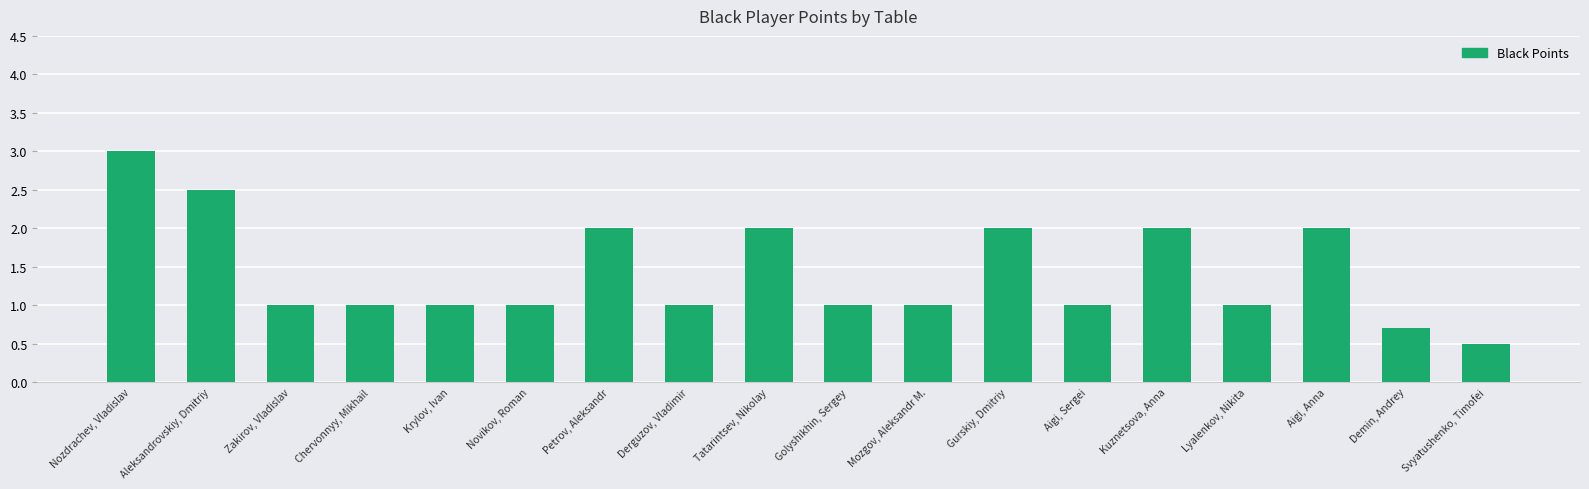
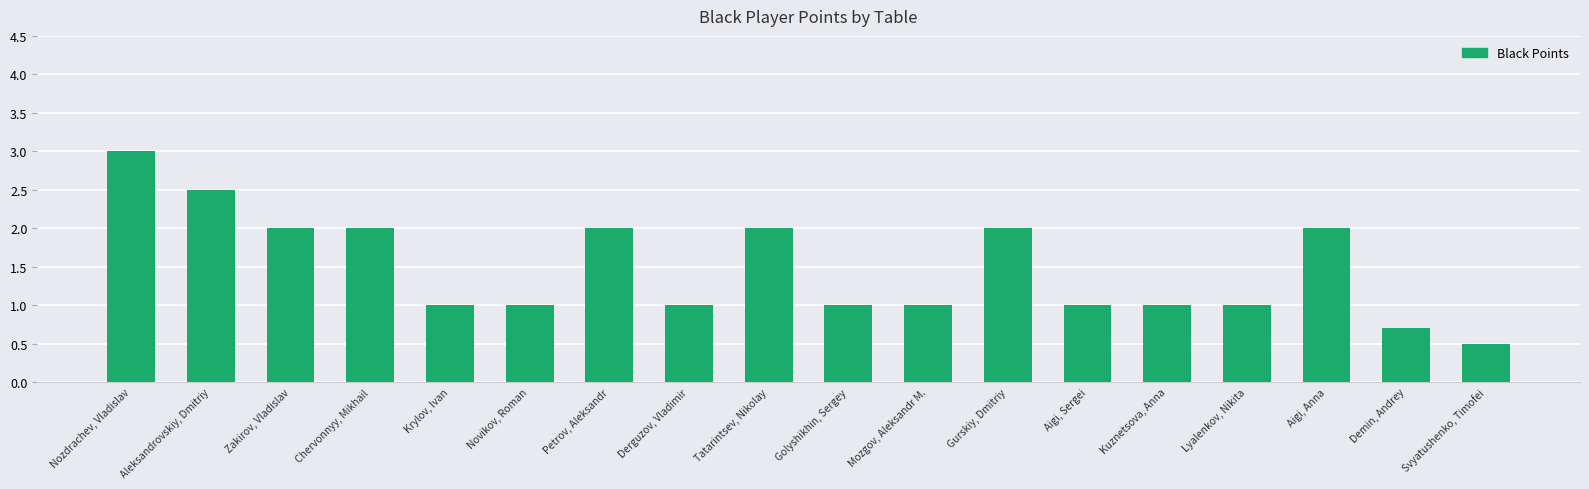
  {
    "Nozdrachev, Vladislav": 3,
    "Aleksandrovskiy, Dmitriy": 2.5,
-   "Zakirov, Vladislav": 1,
-   "Chervonnyy, Mikhail": 1,
+   "Zakirov, Vladislav": 2,
+   "Chervonnyy, Mikhail": 2,
    "Krylov, Ivan": 1,
    "Novikov, Roman": 1,
    "Petrov, Aleksandr": 2,
    "Derguzov, Vladimir": 1,
    "Tatarintsev, Nikolay": 2,
    "Golyshikhin, Sergey": 1,
    "Mozgov, Aleksandr M.": 1,
    "Gurskiy, Dmitriy": 2,
    "Aigi, Sergei": 1,
-   "Kuznetsova, Anna": 2,
+   "Kuznetsova, Anna": 1,
    "Lyalenkov, Nikita": 1,
    "Aigi, Anna": 2,
    "Demin, Andrey": 0.7,
    "Svyatushenko, Timofei": 0.5
  }
